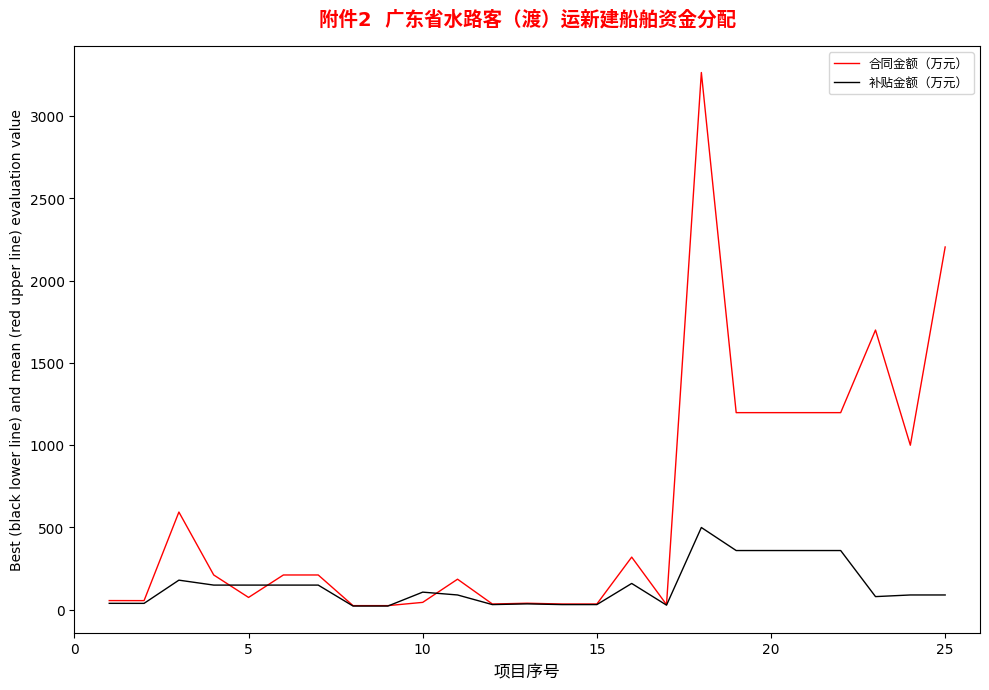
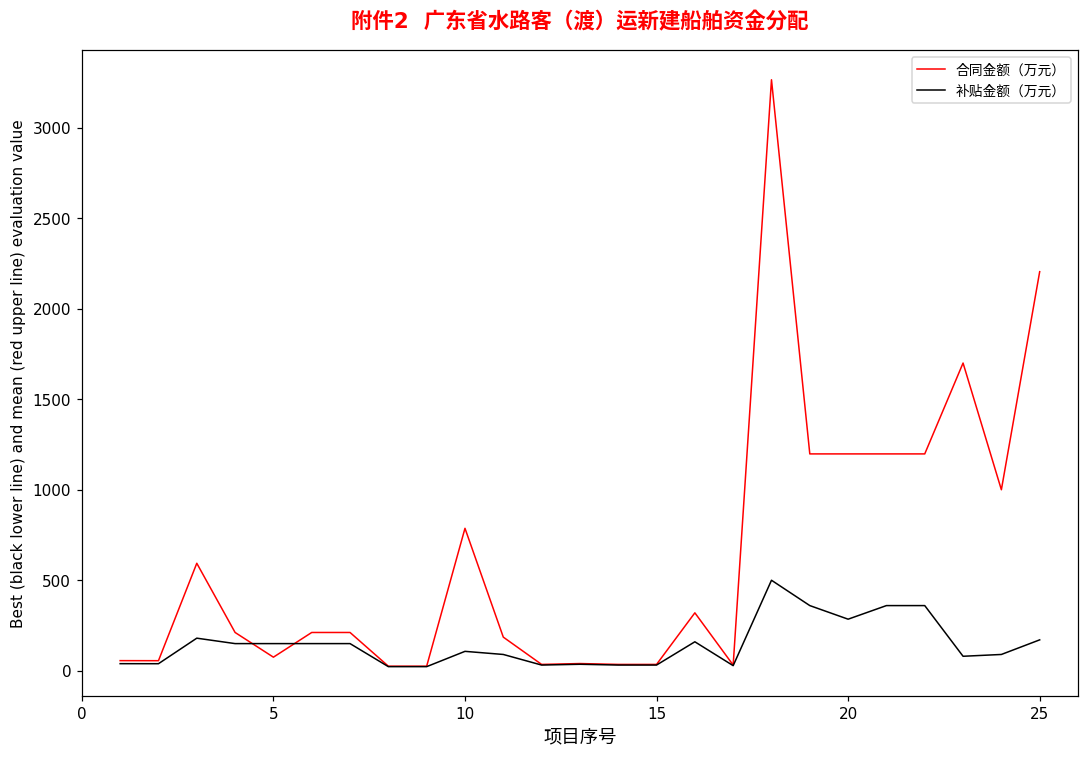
  {
    "合同金额（万元）": {
      "5": 80,
-     "10": 50,
+     "10": 790,
      "20": 1200,
      "25": 2200
    },
    "补贴金额（万元）": {
      "5": 150,
      "10": 110,
-     "20": 360,
-     "25": 90
+     "20": 280,
+     "25": 170
    }
  }
